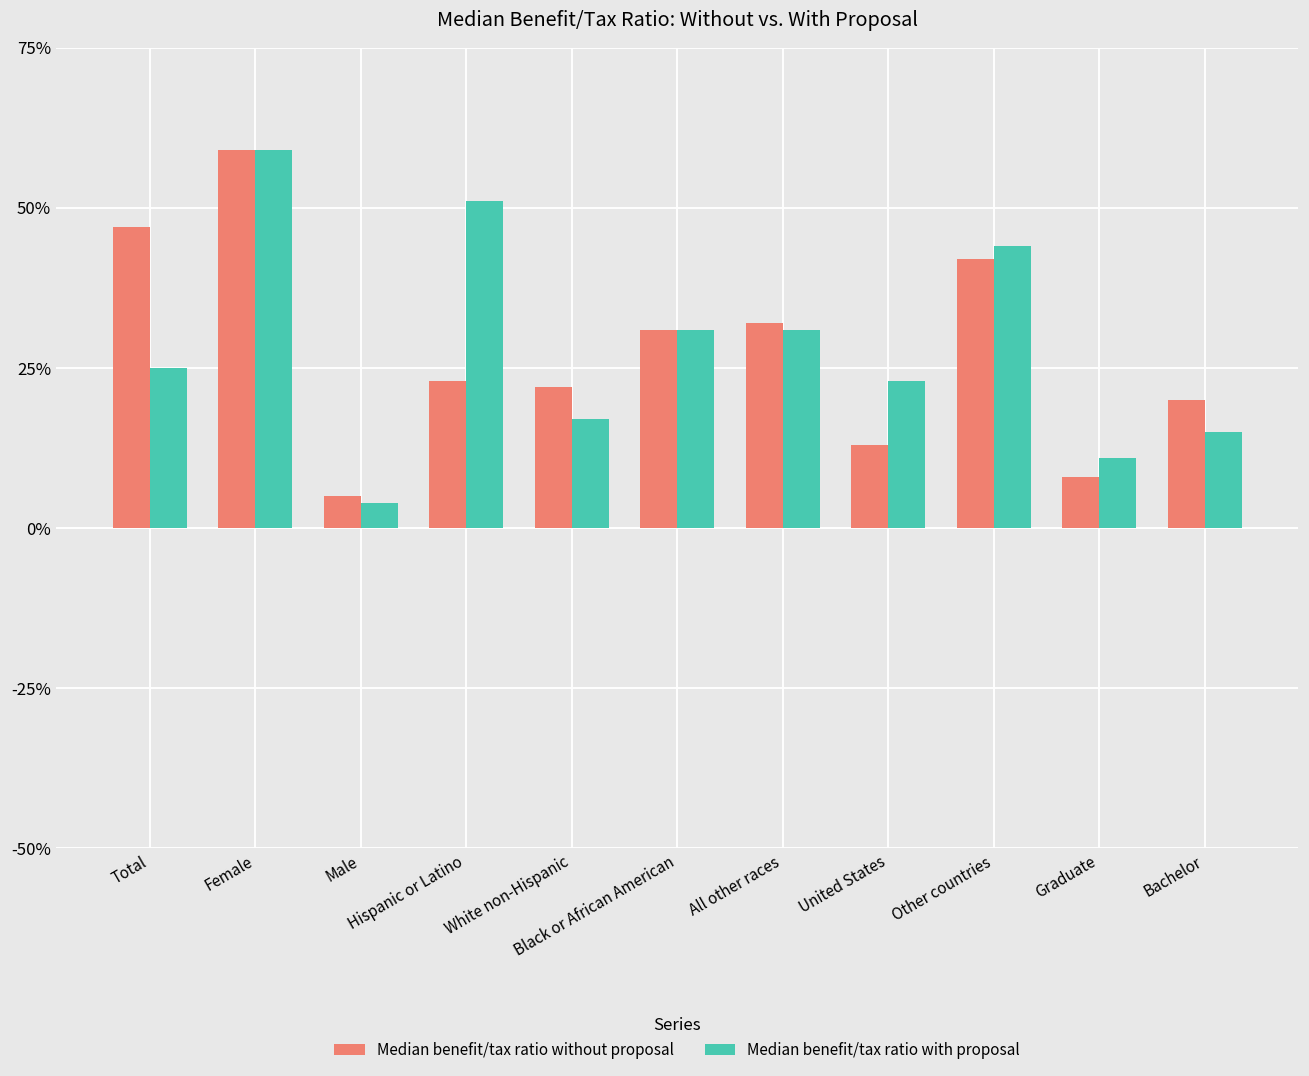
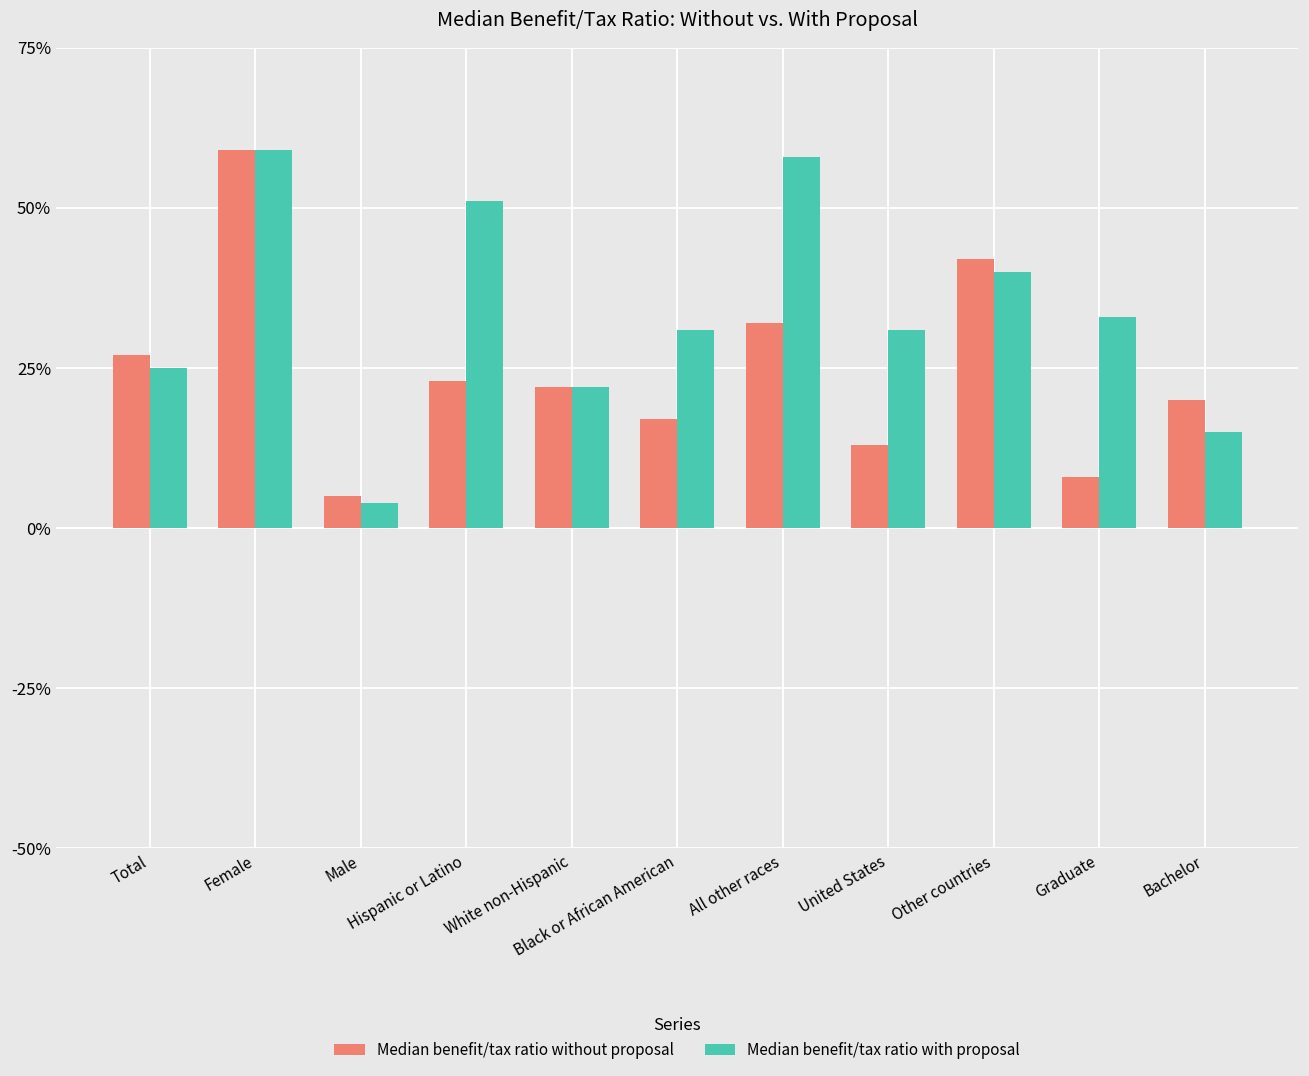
  {
    "Median benefit/tax ratio without proposal": {
-     "Total": "47%",
+     "Total": "27%",
      "Female": "59%",
      "Male": "5%",
      "Hispanic or Latino": "23%",
      "White non-Hispanic": "22%",
-     "Black or African American": "31%",
+     "Black or African American": "17%",
      "All other races": "32%",
      "United States": "13%",
      "Other countries": "42%",
      "Graduate": "8%",
      "Bachelor": "20%"
    },
    "Median benefit/tax ratio with proposal": {
      "Total": "25%",
      "Female": "59%",
      "Male": "4%",
      "Hispanic or Latino": "51%",
-     "White non-Hispanic": "17%",
+     "White non-Hispanic": "22%",
      "Black or African American": "31%",
-     "All other races": "31%",
-     "United States": "23%",
-     "Other countries": "44%",
-     "Graduate": "11%",
+     "All other races": "58%",
+     "United States": "31%",
+     "Other countries": "40%",
+     "Graduate": "33%",
      "Bachelor": "15%"
    }
  }
